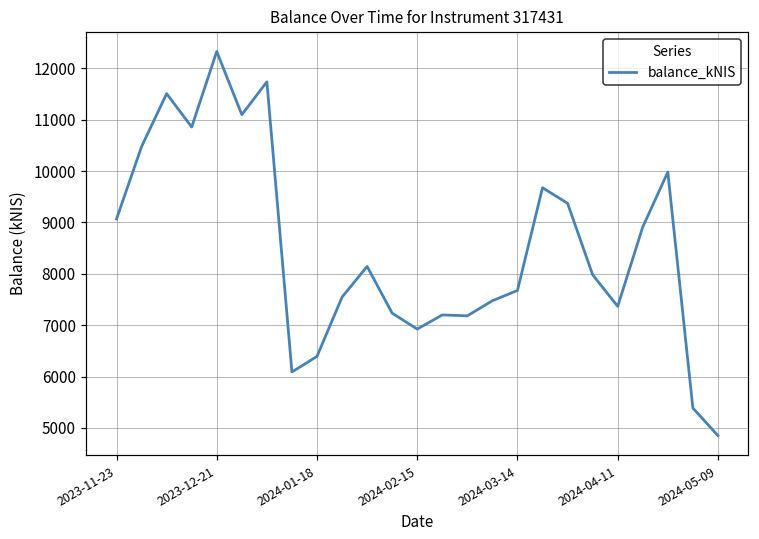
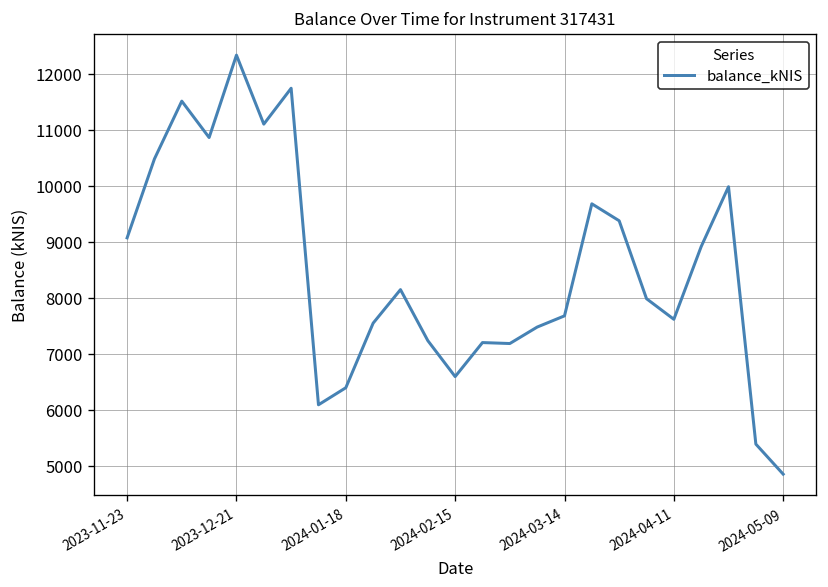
  {
    "2023-11-23": 9100,
    "2023-12-21": 12300,
    "2024-01-18": 6400,
-   "2024-02-15": 6900,
+   "2024-02-15": 6600,
    "2024-03-14": 7700,
-   "2024-04-11": 7400,
+   "2024-04-11": 7600,
    "2024-05-09": 4900
  }
